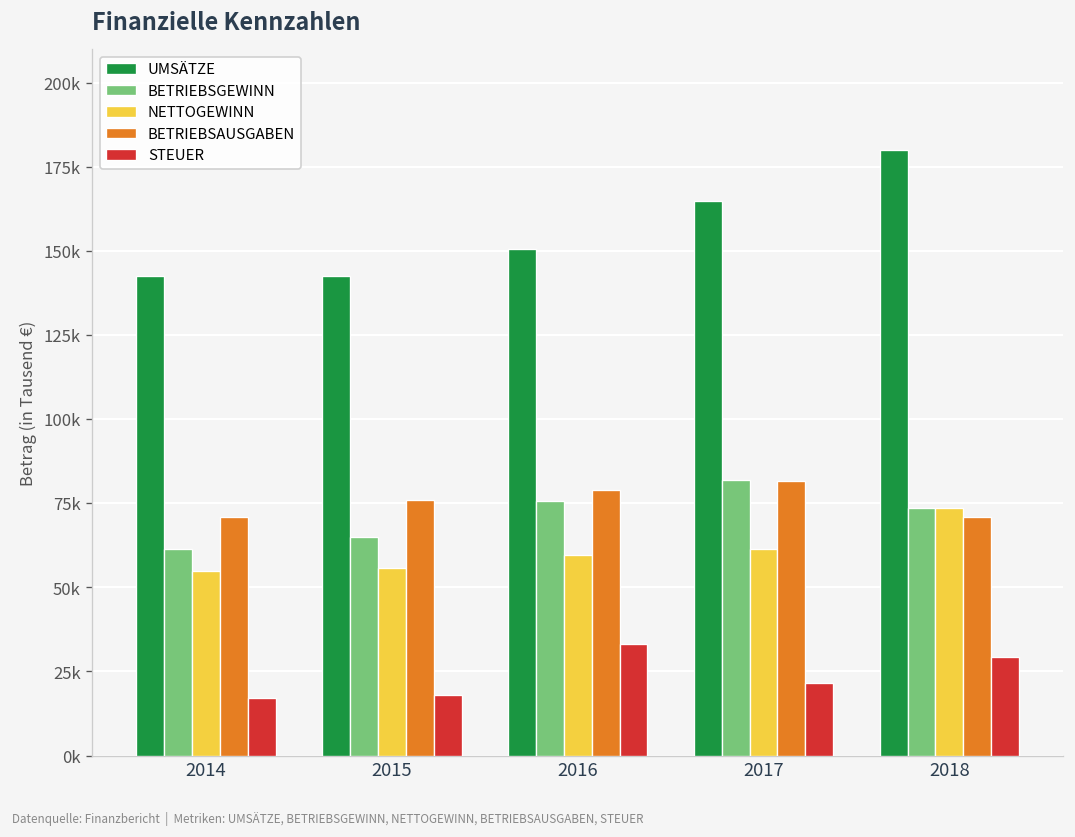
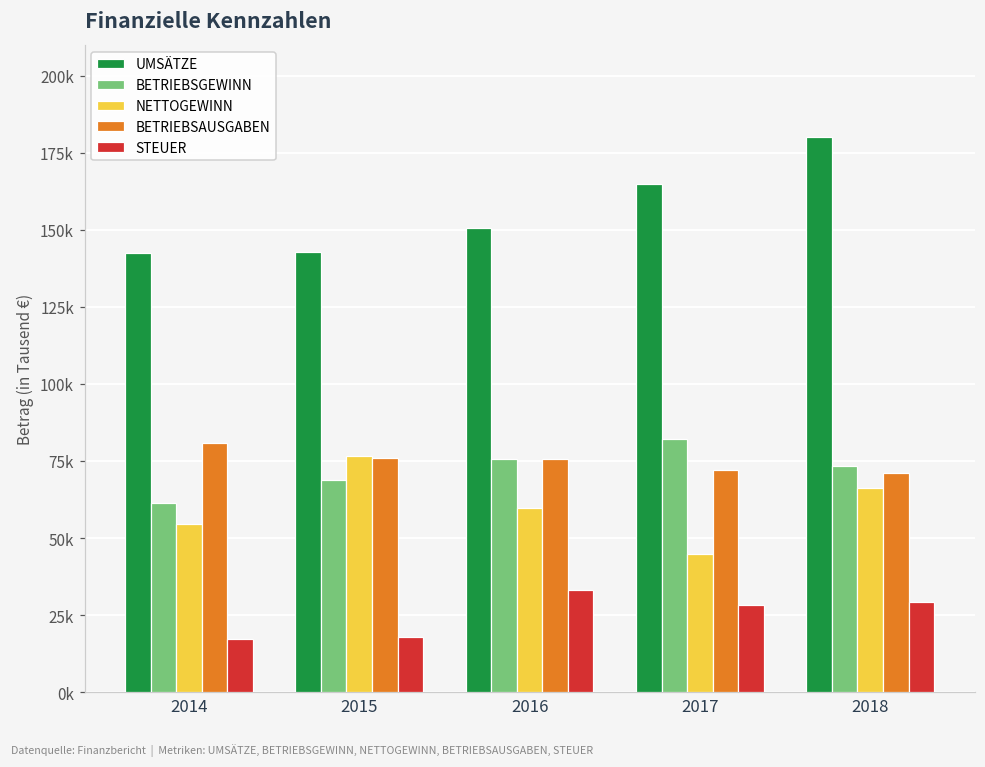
  {
    "UMSÄTZE": {
      "2014": 143000,
      "2015": 143000,
      "2016": 151000,
      "2017": 165000,
      "2018": 180000
    },
    "BETRIEBSGEWINN": {
      "2014": 61000,
-     "2015": 65000,
+     "2015": 69000,
      "2016": 76000,
      "2017": 82000,
      "2018": 74000
    },
    "NETTOGEWINN": {
      "2014": 55000,
-     "2015": 56000,
+     "2015": 77000,
      "2016": 60000,
-     "2017": 61000,
-     "2018": 74000
+     "2017": 45000,
+     "2018": 66000
    },
    "BETRIEBSAUSGABEN": {
-     "2014": 71000,
+     "2014": 81000,
      "2015": 76000,
-     "2016": 79000,
-     "2017": 82000,
+     "2016": 76000,
+     "2017": 72000,
      "2018": 71000
    },
    "STEUER": {
      "2014": 17000,
      "2015": 18000,
      "2016": 33000,
-     "2017": 22000,
+     "2017": 28000,
      "2018": 29000
    }
  }
